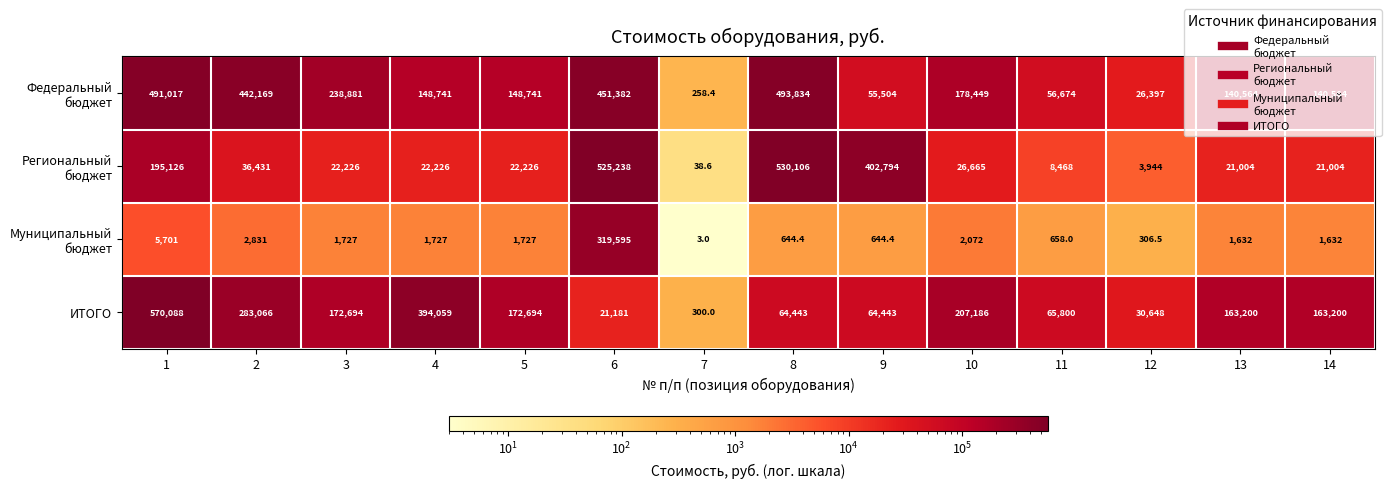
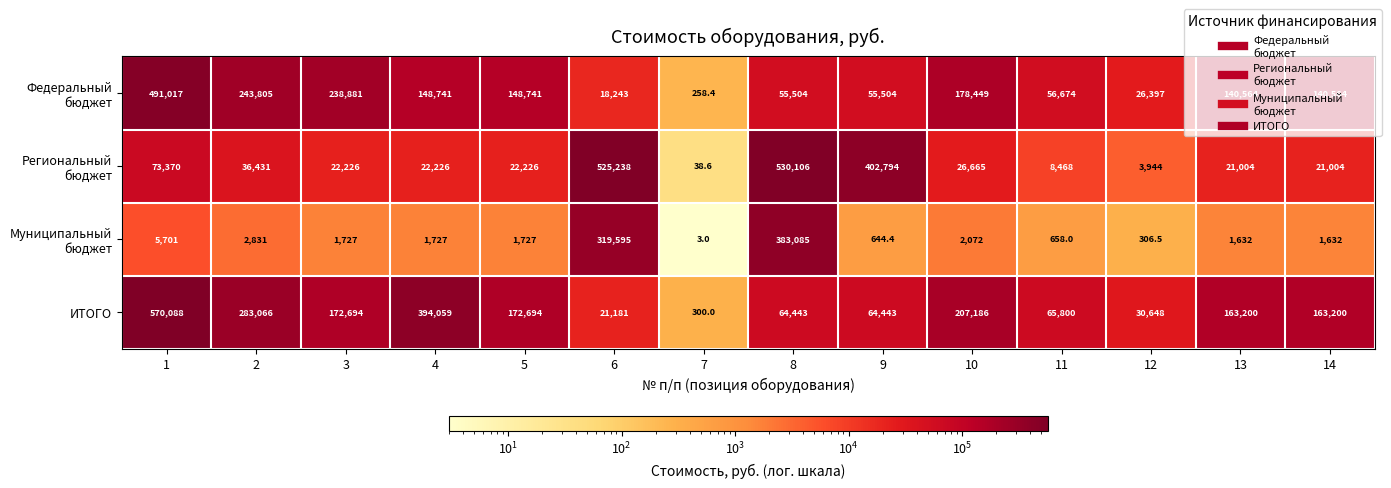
  {
    "Федеральный бюджет": {
      "1": "491,017",
-     "2": "442,169",
+     "2": "243,805",
      "3": "238,881",
      "4": "148,741",
      "5": "148,741",
-     "6": "451,382",
+     "6": "18,243",
      "7": "258.4",
-     "8": "493,834",
+     "8": "55,504",
      "9": "55,504",
      "10": "178,449",
      "11": "56,674",
      "12": "26,397"
    },
    "Региональный бюджет": {
-     "1": "195,126",
+     "1": "73,370",
      "2": "36,431",
      "3": "22,226",
      "4": "22,226",
      "5": "22,226",
      "6": "525,238",
      "7": "38.6",
      "8": "530,106",
      "9": "402,794",
      "10": "26,665",
      "11": "8,468",
      "12": "3,944",
      "13": "21,004",
      "14": "21,004"
    },
    "Муниципальный бюджет": {
      "1": "5,701",
      "2": "2,831",
      "3": "1,727",
      "4": "1,727",
      "5": "1,727",
      "6": "319,595",
      "7": "3.0",
-     "8": "644.4",
+     "8": "383,085",
      "9": "644.4",
      "10": "2,072",
      "11": "658.0",
      "12": "306.5",
      "13": "1,632",
      "14": "1,632"
    },
    "ИТОГО": {
      "1": "570,088",
      "2": "283,066",
      "3": "172,694",
      "4": "394,059",
      "5": "172,694",
      "6": "21,181",
      "7": "300.0",
      "8": "64,443",
      "9": "64,443",
      "10": "207,186",
      "11": "65,800",
      "12": "30,648",
      "13": "163,200",
      "14": "163,200"
    }
  }
